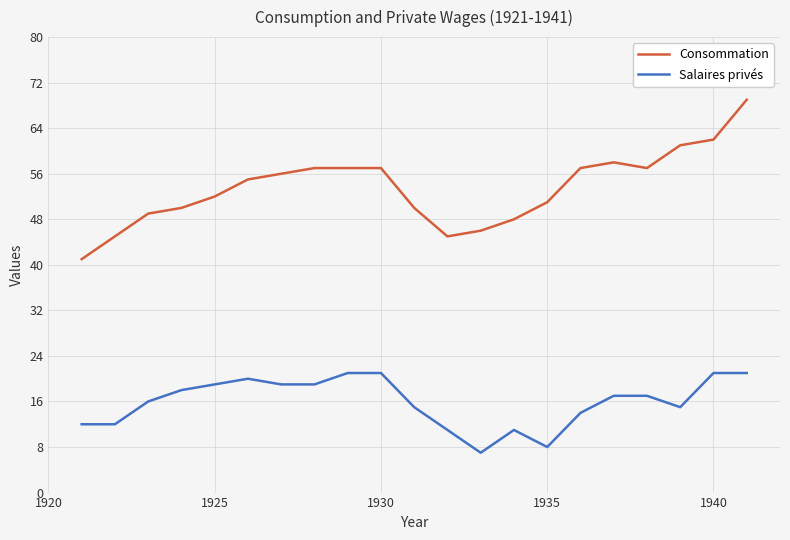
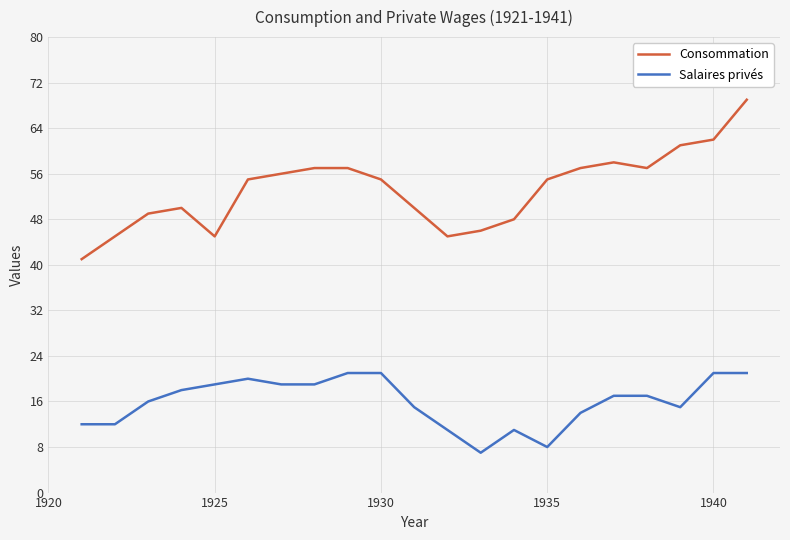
  {
    "Consommation": {
-     "1925": 52,
-     "1930": 57,
-     "1935": 51,
+     "1925": 45,
+     "1930": 55,
+     "1935": 55,
      "1940": 62
    },
    "Salaires privés": {
      "1925": 19,
      "1930": 21,
      "1935": 8,
      "1940": 21
    }
  }
